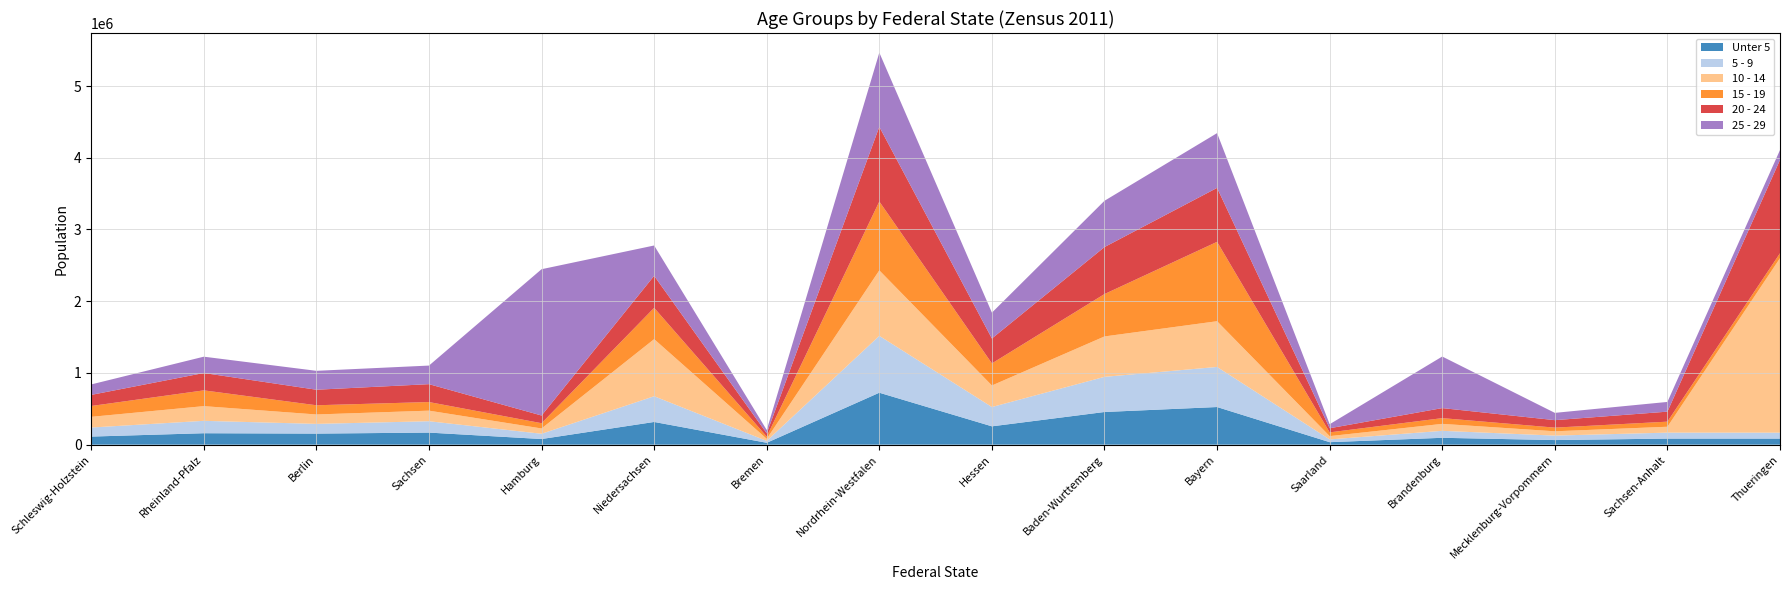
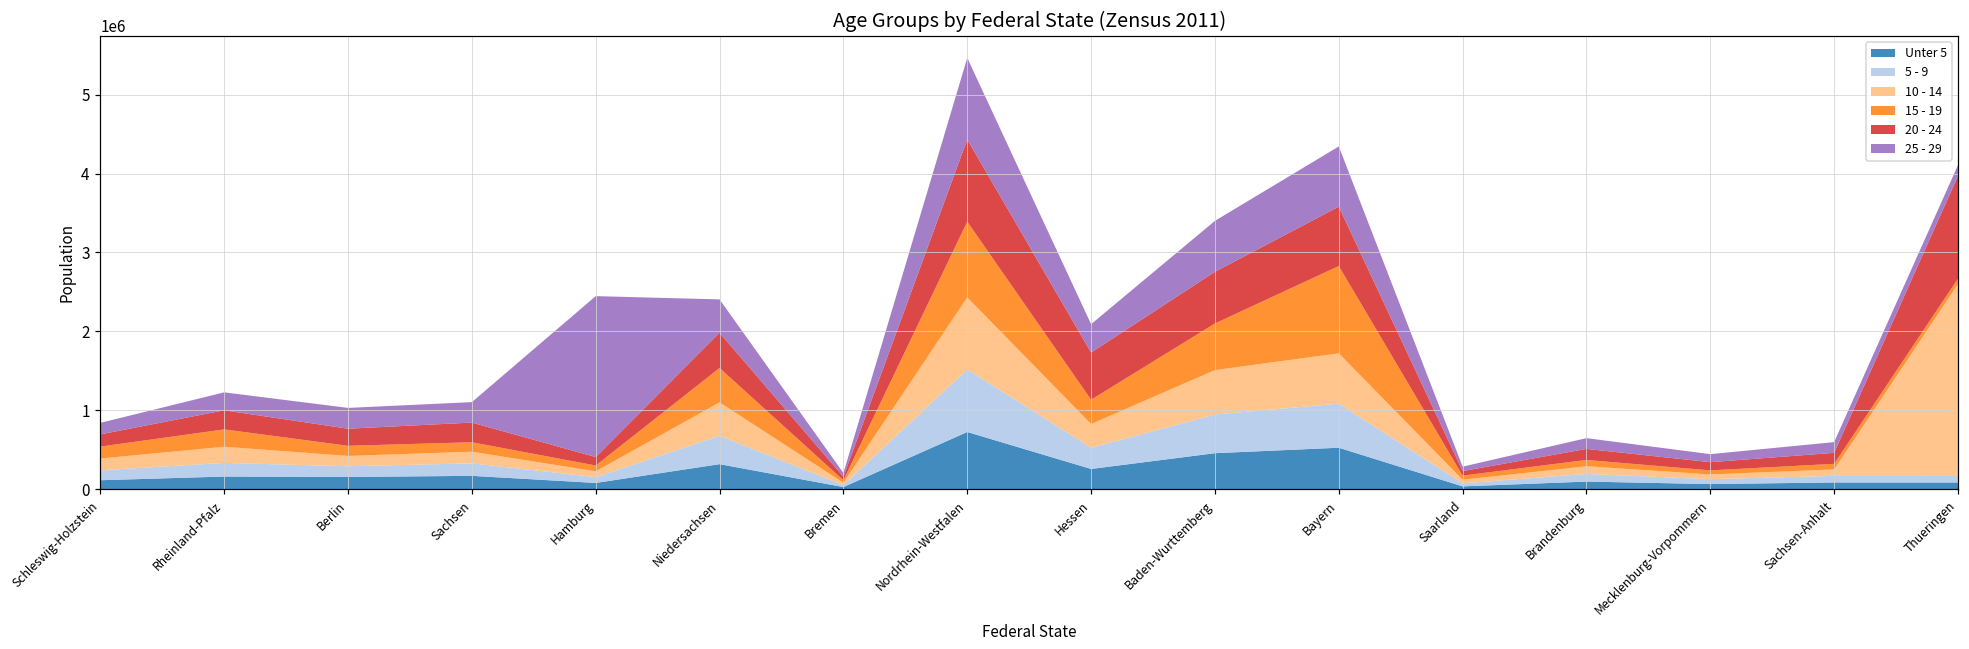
  {
    "Unter 5": {
      "Schleswig-Holzstein": 100000,
      "Rheinland-Pfalz": 200000,
      "Berlin": 200000,
      "Sachsen": 200000,
      "Hamburg": 100000,
      "Niedersachsen": 300000,
      "Nordrhein-Westfalen": 700000,
      "Hessen": 300000,
      "Baden-Wurttemberg": 500000,
      "Bayern": 500000,
      "Brandenburg": 100000,
      "Mecklenburg-Vorpommern": 100000,
      "Sachsen-Anhalt": 100000,
      "Thueringen": 100000
    },
    "5 - 9": {
      "Schleswig-Holzstein": 100000,
      "Rheinland-Pfalz": 200000,
      "Berlin": 100000,
      "Sachsen": 200000,
      "Hamburg": 100000,
      "Niedersachsen": 400000,
      "Nordrhein-Westfalen": 800000,
      "Hessen": 300000,
      "Baden-Wurttemberg": 500000,
      "Bayern": 600000,
      "Saarland": 0,
      "Brandenburg": 100000,
      "Mecklenburg-Vorpommern": 100000,
      "Sachsen-Anhalt": 100000,
      "Thueringen": 100000
    },
    "10 - 14": {
      "Schleswig-Holzstein": 100000,
      "Rheinland-Pfalz": 200000,
      "Berlin": 100000,
      "Sachsen": 100000,
      "Hamburg": 100000,
-     "Niedersachsen": 800000,
+     "Niedersachsen": 400000,
      "Nordrhein-Westfalen": 900000,
      "Hessen": 300000,
      "Baden-Wurttemberg": 600000,
      "Bayern": 600000,
      "Saarland": 0,
      "Brandenburg": 100000,
      "Mecklenburg-Vorpommern": 100000,
      "Sachsen-Anhalt": 100000,
      "Thueringen": 2400000
    },
    "15 - 19": {
      "Schleswig-Holzstein": 200000,
      "Rheinland-Pfalz": 200000,
      "Berlin": 100000,
      "Sachsen": 100000,
      "Hamburg": 100000,
      "Niedersachsen": 400000,
      "Nordrhein-Westfalen": 1000000,
      "Hessen": 300000,
      "Baden-Wurttemberg": 600000,
      "Bayern": 1100000,
      "Saarland": 100000,
      "Brandenburg": 100000,
      "Mecklenburg-Vorpommern": 100000,
      "Sachsen-Anhalt": 100000,
      "Thueringen": 100000
    },
    "20 - 24": {
      "Schleswig-Holzstein": 200000,
      "Rheinland-Pfalz": 200000,
      "Berlin": 200000,
      "Sachsen": 200000,
      "Hamburg": 100000,
      "Niedersachsen": 400000,
      "Bremen": 0,
      "Nordrhein-Westfalen": 1000000,
-     "Hessen": 300000,
+     "Hessen": 600000,
      "Baden-Wurttemberg": 700000,
      "Bayern": 800000,
      "Saarland": 100000,
      "Brandenburg": 100000,
      "Mecklenburg-Vorpommern": 100000,
      "Sachsen-Anhalt": 100000,
      "Thueringen": 1300000
    },
    "25 - 29": {
      "Schleswig-Holzstein": 100000,
      "Rheinland-Pfalz": 200000,
      "Berlin": 300000,
      "Sachsen": 300000,
      "Hamburg": 2000000,
      "Niedersachsen": 400000,
      "Bremen": 0,
      "Nordrhein-Westfalen": 1000000,
      "Hessen": 400000,
      "Baden-Wurttemberg": 600000,
      "Bayern": 800000,
      "Saarland": 100000,
-     "Brandenburg": 700000,
+     "Brandenburg": 100000,
      "Mecklenburg-Vorpommern": 100000,
      "Sachsen-Anhalt": 100000,
      "Thueringen": 100000
    }
  }
